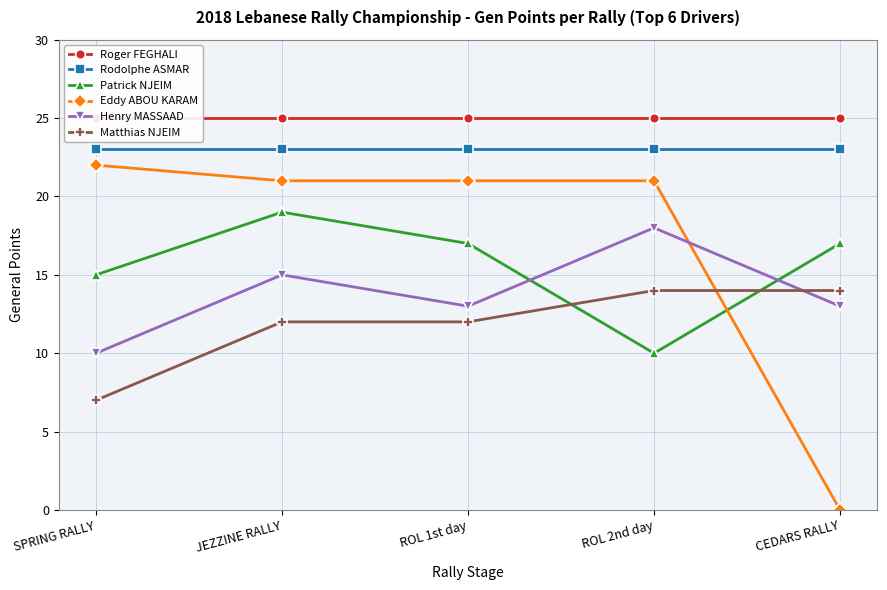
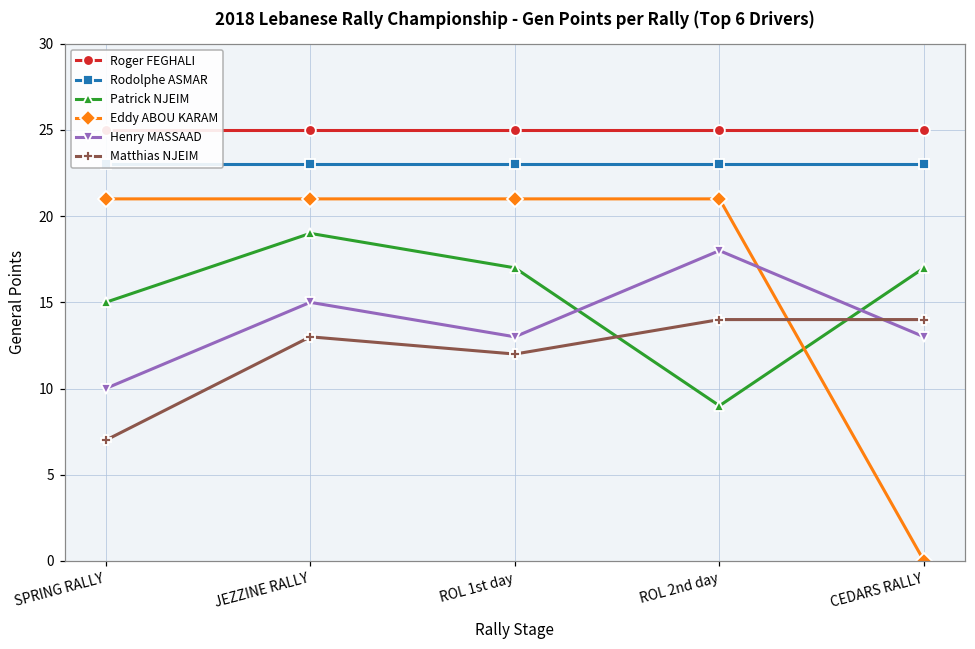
  {
    "Roger FEGHALI": {
      "JEZZINE RALLY": 25,
      "ROL 1st day": 25,
      "ROL 2nd day": 25,
      "CEDARS RALLY": 25
    },
    "Rodolphe ASMAR": {
      "SPRING RALLY": 23,
      "JEZZINE RALLY": 23,
      "ROL 1st day": 23,
      "ROL 2nd day": 23,
      "CEDARS RALLY": 23
    },
    "Patrick NJEIM": {
      "SPRING RALLY": 15,
      "JEZZINE RALLY": 19,
      "ROL 1st day": 17,
-     "ROL 2nd day": 10,
+     "ROL 2nd day": 9,
      "CEDARS RALLY": 17
    },
    "Eddy ABOU KARAM": {
-     "SPRING RALLY": 22,
+     "SPRING RALLY": 21,
      "JEZZINE RALLY": 21,
      "ROL 1st day": 21,
      "ROL 2nd day": 21,
      "CEDARS RALLY": 0
    },
    "Henry MASSAAD": {
      "SPRING RALLY": 10,
      "JEZZINE RALLY": 15,
      "ROL 1st day": 13,
      "ROL 2nd day": 18,
      "CEDARS RALLY": 13
    },
    "Matthias NJEIM": {
      "SPRING RALLY": 7,
-     "JEZZINE RALLY": 12,
+     "JEZZINE RALLY": 13,
      "ROL 1st day": 12,
      "ROL 2nd day": 14,
      "CEDARS RALLY": 14
    }
  }
